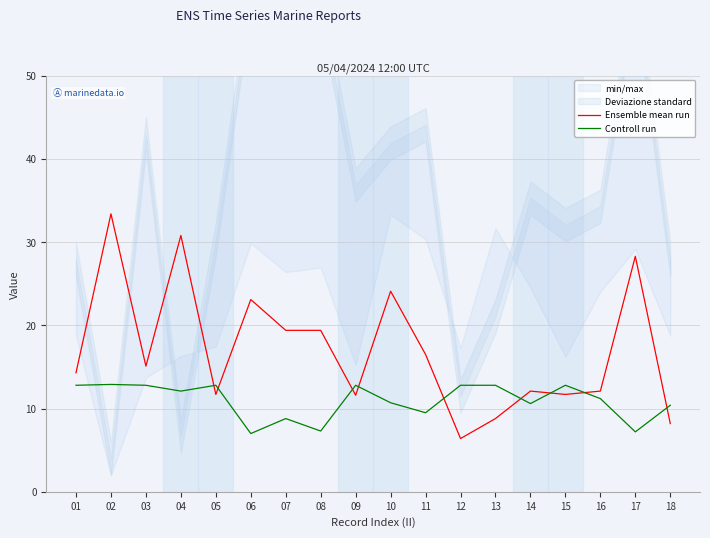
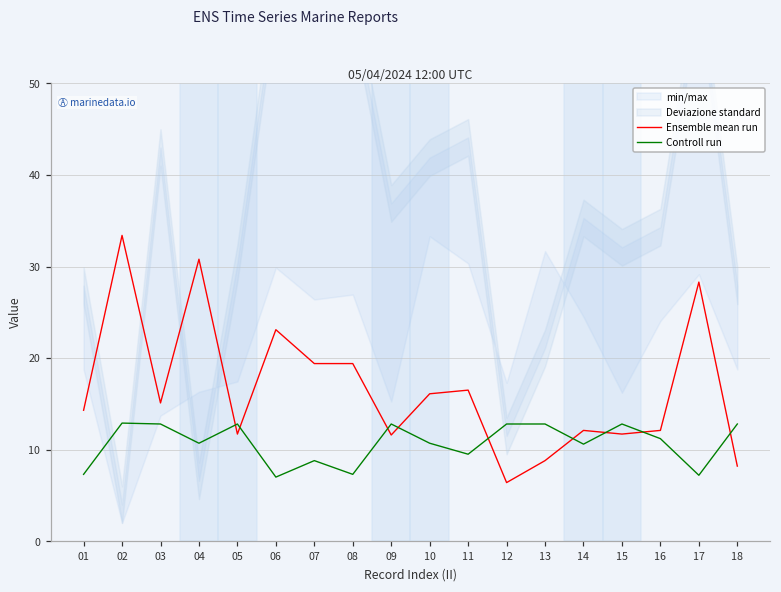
  {
    "Ensemble mean run": {
      "01": 14,
      "02": 33,
      "03": 15,
      "04": 31,
      "05": 12,
      "06": 23,
      "07": 19,
      "08": 19,
      "09": 12,
-     "10": 24,
+     "10": 16,
      "11": 17,
      "12": 6,
      "13": 9,
      "14": 12,
      "15": 12,
      "16": 12,
      "17": 28,
      "18": 8
    },
    "Controll run": {
-     "01": 13,
+     "01": 7,
      "02": 13,
      "03": 13,
-     "04": 12,
+     "04": 11,
      "05": 13,
      "06": 7,
      "07": 9,
      "08": 7,
      "09": 13,
      "10": 11,
      "11": 10,
      "12": 13,
      "13": 13,
      "14": 11,
      "15": 13,
      "16": 11,
      "17": 7,
-     "18": 10
+     "18": 13
    }
  }
